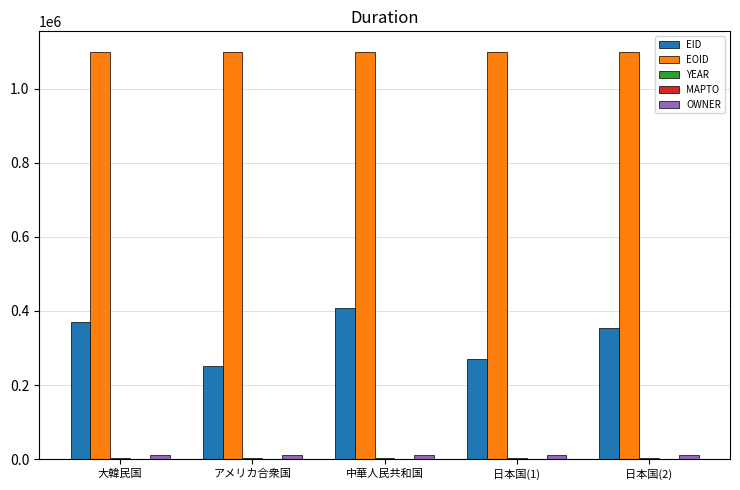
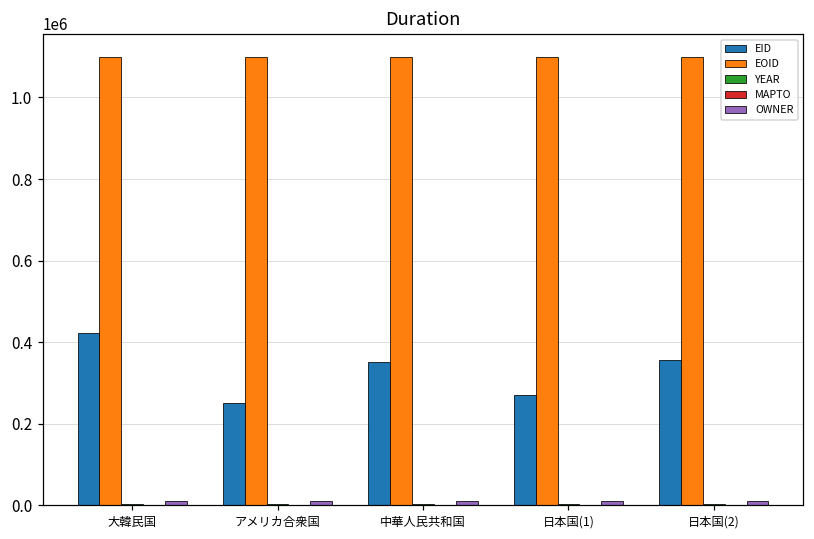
  {
    "EID": {
-     "大韓民国": 370000,
+     "大韓民国": 420000,
      "アメリカ合衆国": 250000,
-     "中華人民共和国": 410000,
+     "中華人民共和国": 350000,
      "日本国(1)": 270000,
      "日本国(2)": 360000
    },
    "EOID": {
      "大韓民国": 1100000,
      "アメリカ合衆国": 1100000,
      "中華人民共和国": 1100000,
      "日本国(1)": 1100000,
      "日本国(2)": 1100000
    },
    "MAPTO": {
      "大韓民国": 0,
      "アメリカ合衆国": 0,
      "中華人民共和国": 0,
      "日本国(1)": 0,
      "日本国(2)": 0
    },
    "OWNER": {
      "大韓民国": 10000,
      "アメリカ合衆国": 10000,
      "中華人民共和国": 10000,
      "日本国(1)": 10000,
      "日本国(2)": 10000
    }
  }
